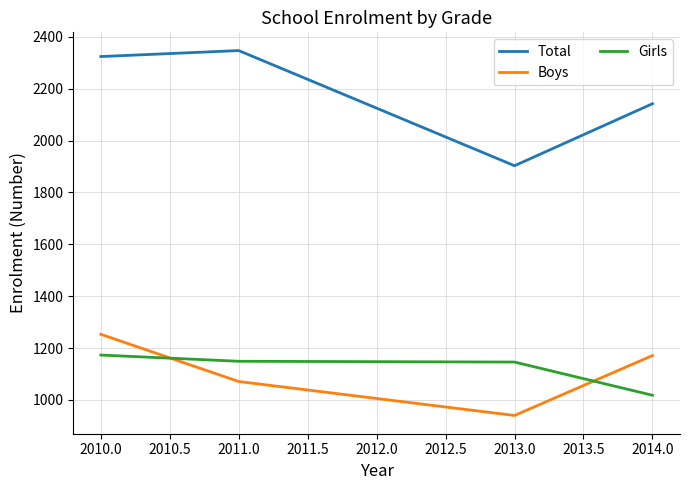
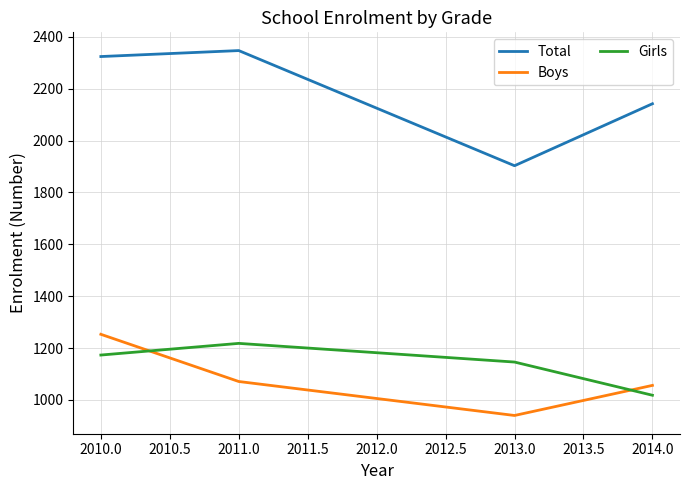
  {
    "Total": {
      "2010.0": 2320,
      "2011.0": 2350,
      "2013.0": 1900,
      "2014.0": 2140
    },
    "Boys": {
      "2010.0": 1250,
      "2011.0": 1070,
      "2013.0": 940,
-     "2014.0": 1170
+     "2014.0": 1060
    },
    "Girls": {
      "2010.0": 1170,
-     "2011.0": 1150,
+     "2011.0": 1220,
      "2013.0": 1150,
      "2014.0": 1020
    }
  }
